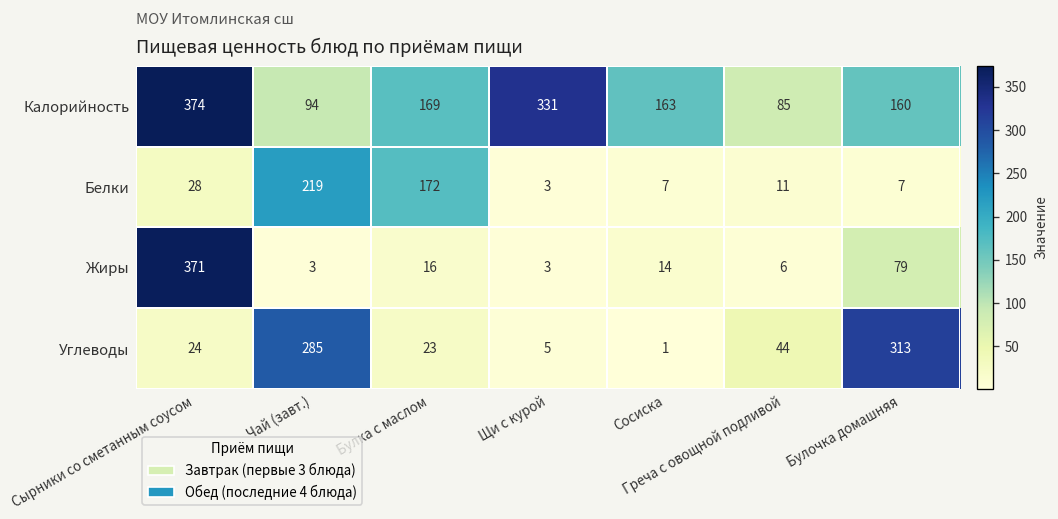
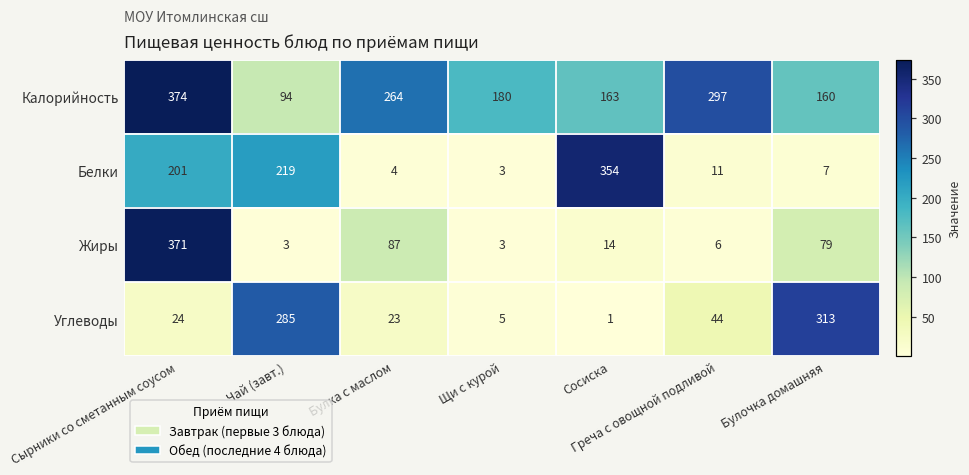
  {
    "Калорийность": {
      "Сырники со сметанным соусом": 374,
      "Чай (завт.)": 94,
-     "Булка с маслом": 169,
-     "Щи с курой": 331,
+     "Булка с маслом": 264,
+     "Щи с курой": 180,
      "Сосиска": 163,
-     "Греча с овощной подливой": 85,
+     "Греча с овощной подливой": 297,
      "Булочка домашняя": 160
    },
    "Белки": {
-     "Сырники со сметанным соусом": 28,
+     "Сырники со сметанным соусом": 201,
      "Чай (завт.)": 219,
-     "Булка с маслом": 172,
+     "Булка с маслом": 4,
      "Щи с курой": 3,
-     "Сосиска": 7,
+     "Сосиска": 354,
      "Греча с овощной подливой": 11,
      "Булочка домашняя": 7
    },
    "Жиры": {
      "Сырники со сметанным соусом": 371,
      "Чай (завт.)": 3,
-     "Булка с маслом": 16,
+     "Булка с маслом": 87,
      "Щи с курой": 3,
      "Сосиска": 14,
      "Греча с овощной подливой": 6,
      "Булочка домашняя": 79
    },
    "Углеводы": {
      "Сырники со сметанным соусом": 24,
      "Чай (завт.)": 285,
      "Булка с маслом": 23,
      "Щи с курой": 5,
      "Сосиска": 1,
      "Греча с овощной подливой": 44,
      "Булочка домашняя": 313
    }
  }
